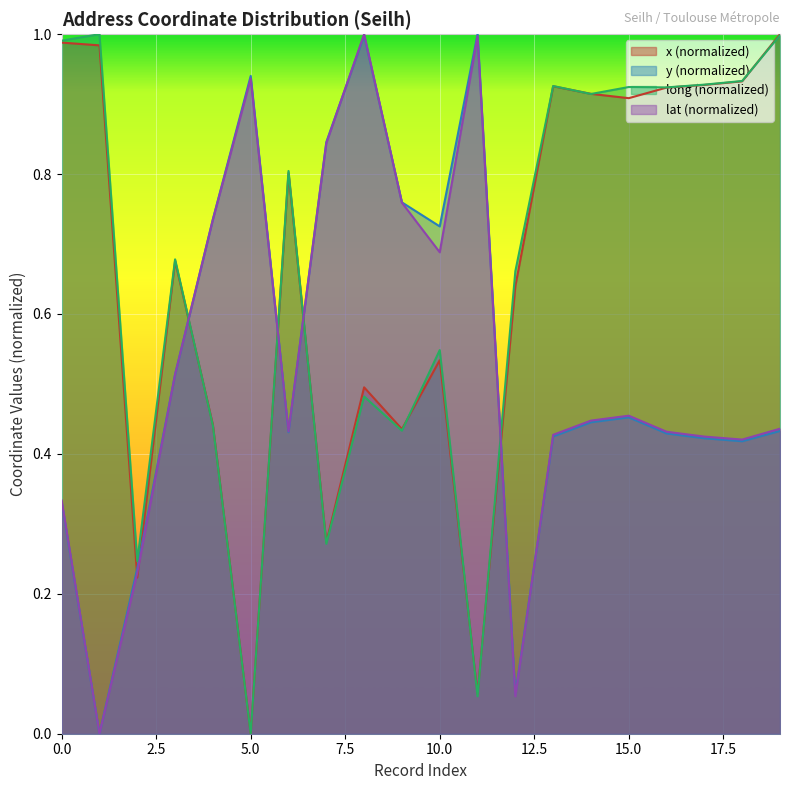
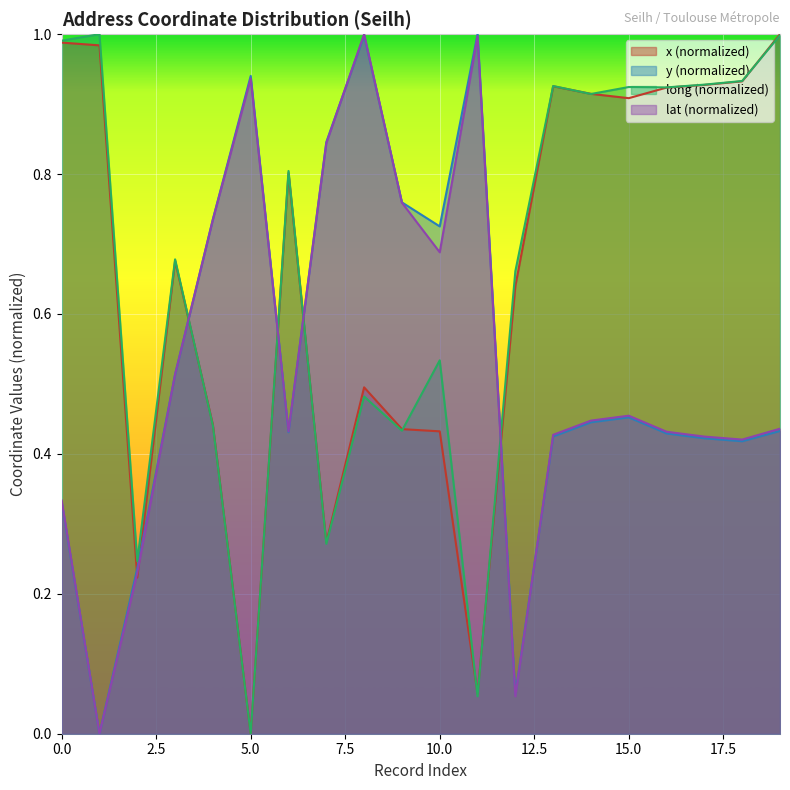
  {
    "x (normalized)": {
-     "10.0": 0.53
+     "10.0": 0.43
    },
    "y (normalized)": {
      "5.0": 0.94,
      "10.0": 0.73
    },
    "long (normalized)": {
-     "10.0": 0.55
+     "10.0": 0.53
    },
    "lat (normalized)": {
      "5.0": 0.94,
      "10.0": 0.69
    }
  }
